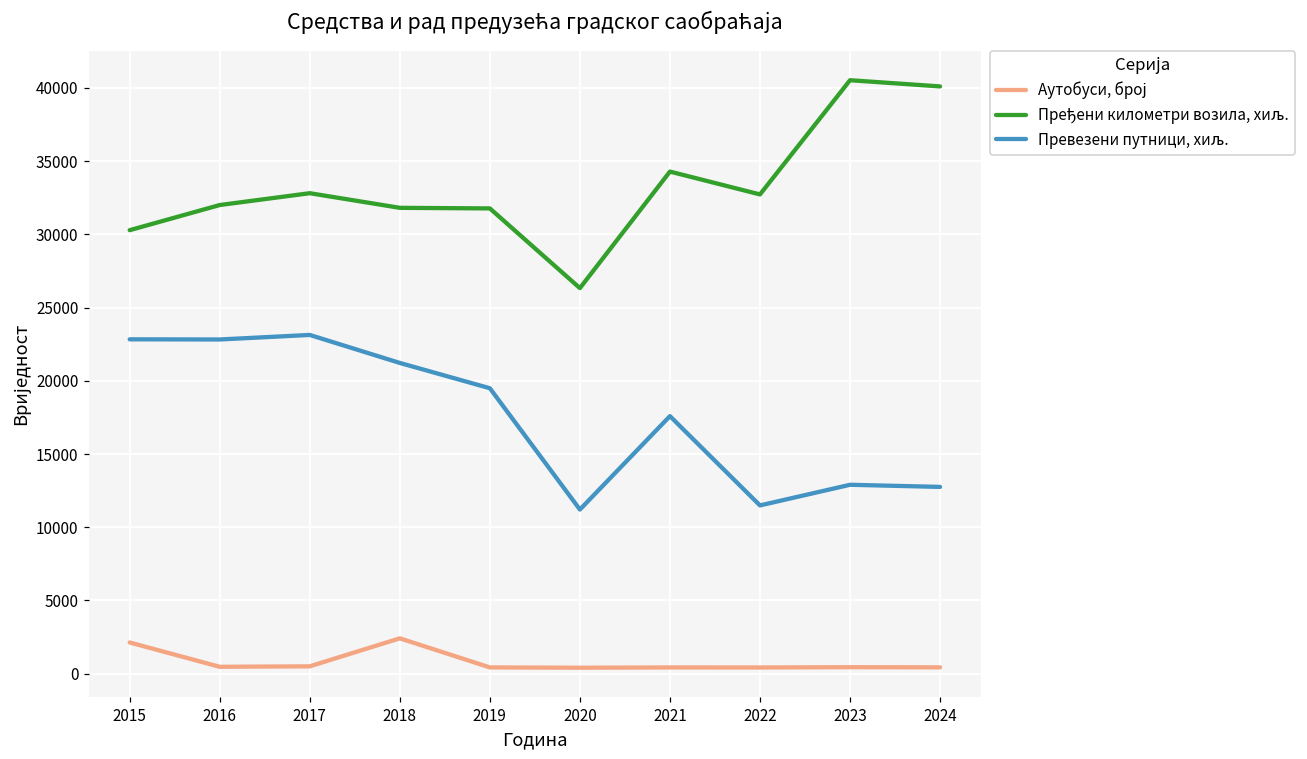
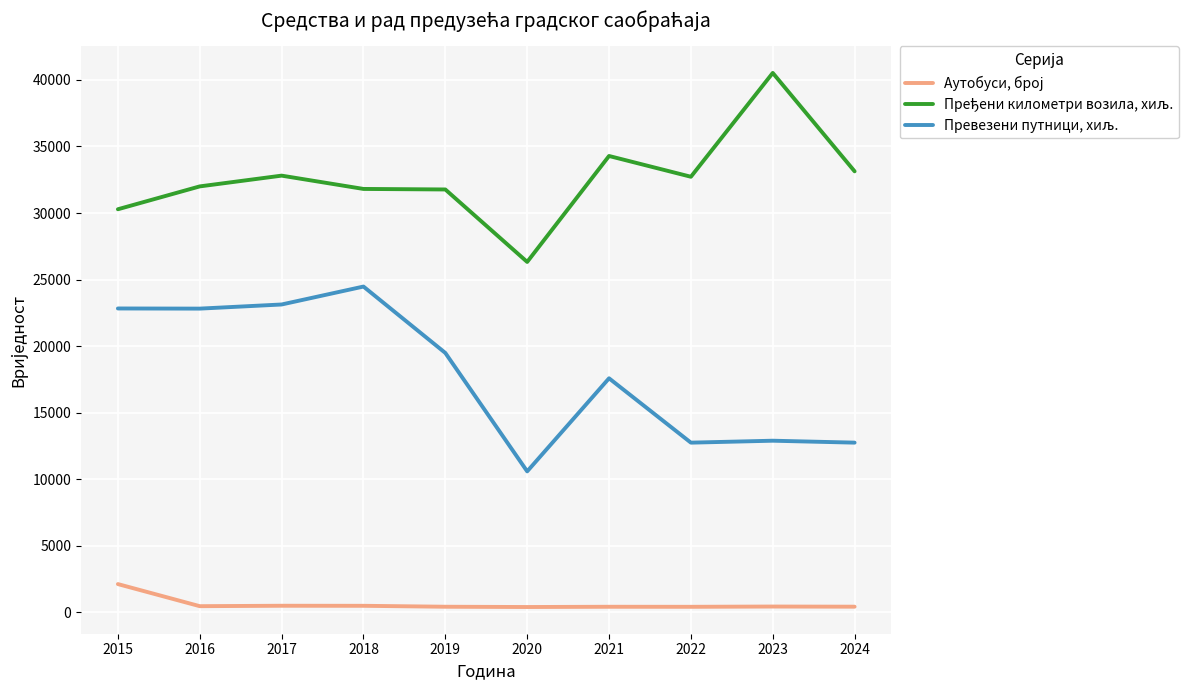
  {
    "Аутобуси, број": {
      "2015": 2100,
      "2016": 500,
      "2017": 500,
-     "2018": 2400,
+     "2018": 500,
      "2019": 400,
      "2020": 400,
      "2021": 400,
      "2022": 400,
      "2023": 400,
      "2024": 400
    },
    "Пређени километри возила, хиљ.": {
      "2015": 30300,
      "2016": 32000,
      "2017": 32800,
      "2018": 31800,
      "2019": 31800,
      "2020": 26300,
      "2021": 34300,
      "2022": 32700,
      "2023": 40500,
-     "2024": 40100
+     "2024": 33100
    },
    "Превезени путници, хиљ.": {
      "2015": 22800,
      "2016": 22800,
      "2017": 23100,
-     "2018": 21200,
+     "2018": 24500,
      "2019": 19500,
-     "2020": 11200,
+     "2020": 10600,
      "2021": 17600,
-     "2022": 11500,
+     "2022": 12800,
      "2023": 12900,
      "2024": 12800
    }
  }
